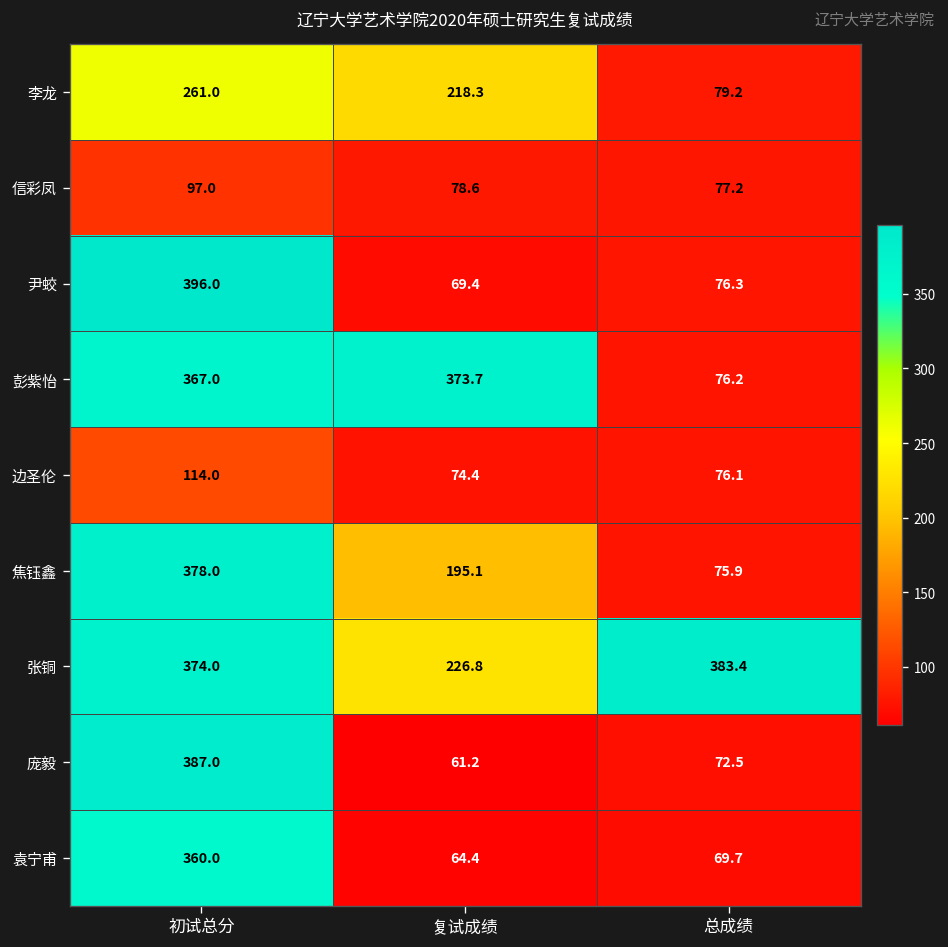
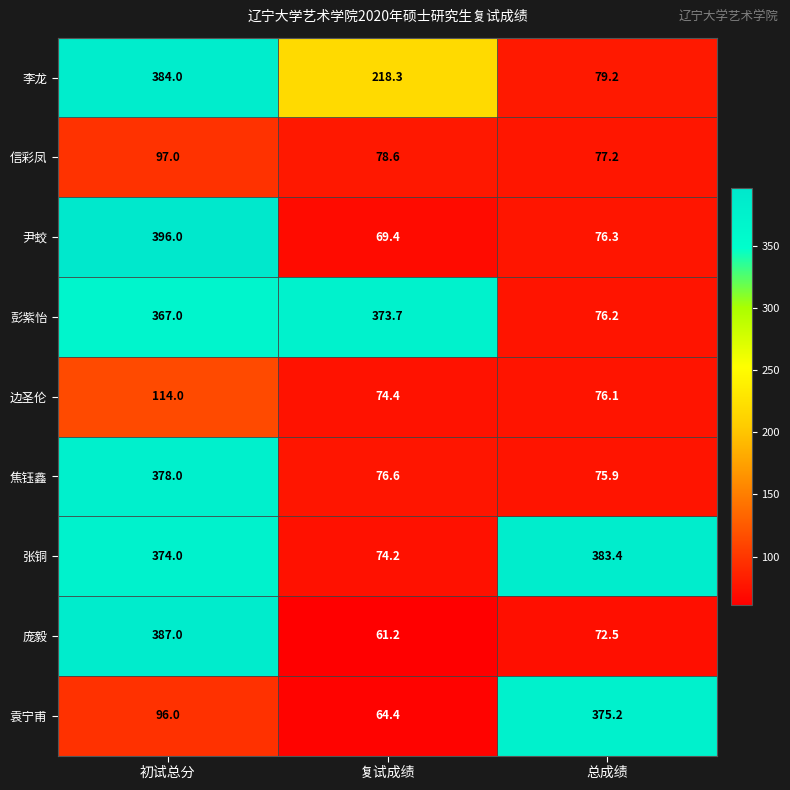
  {
    "李龙": {
-     "初试总分": 261.0,
+     "初试总分": 384.0,
      "复试成绩": 218.3,
      "总成绩": 79.2
    },
    "信彩凤": {
      "初试总分": 97.0,
      "复试成绩": 78.6,
      "总成绩": 77.2
    },
    "尹蛟": {
      "初试总分": 396.0,
      "复试成绩": 69.4,
      "总成绩": 76.3
    },
    "彭紫怡": {
      "初试总分": 367.0,
      "复试成绩": 373.7,
      "总成绩": 76.2
    },
    "边圣伦": {
      "初试总分": 114.0,
      "复试成绩": 74.4,
      "总成绩": 76.1
    },
    "焦钰鑫": {
      "初试总分": 378.0,
-     "复试成绩": 195.1,
+     "复试成绩": 76.6,
      "总成绩": 75.9
    },
    "张铜": {
      "初试总分": 374.0,
-     "复试成绩": 226.8,
+     "复试成绩": 74.2,
      "总成绩": 383.4
    },
    "庞毅": {
      "初试总分": 387.0,
      "复试成绩": 61.2,
      "总成绩": 72.5
    },
    "袁宁甫": {
-     "初试总分": 360.0,
+     "初试总分": 96.0,
      "复试成绩": 64.4,
-     "总成绩": 69.7
+     "总成绩": 375.2
    }
  }
